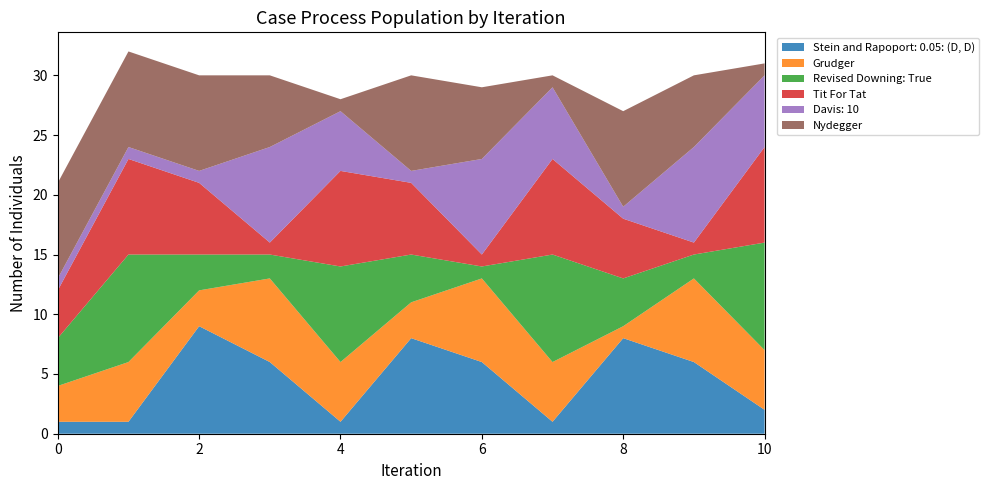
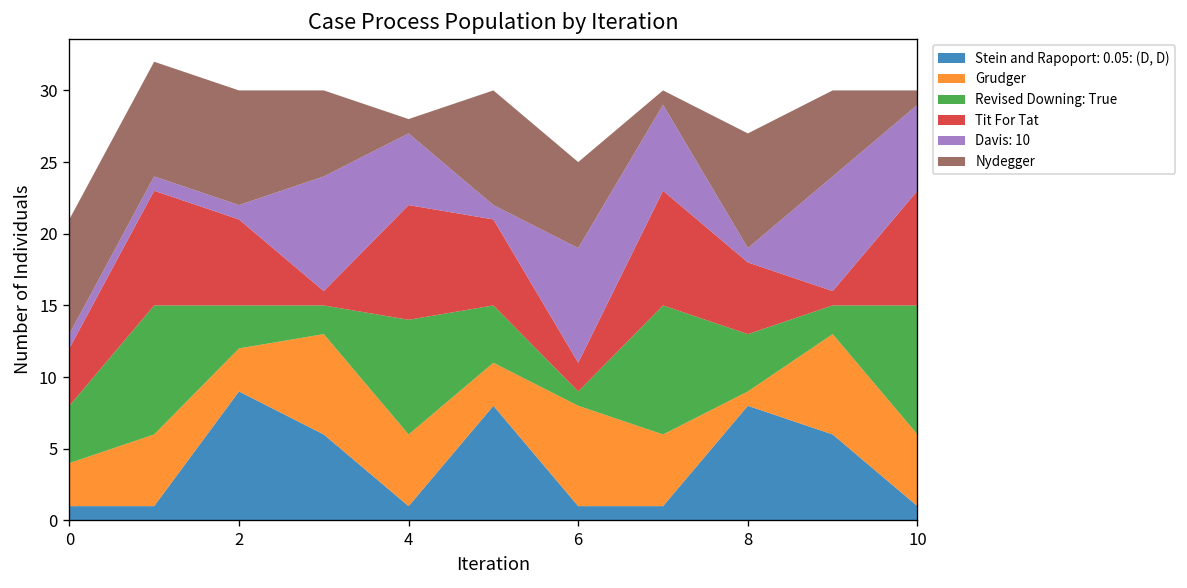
  {
    "Stein and Rapoport: 0.05: (D, D)": {
      "0": 1,
      "2": 9,
      "4": 1,
-     "6": 6,
+     "6": 1,
      "8": 8,
-     "10": 2
+     "10": 1
    },
    "Grudger": {
      "0": 3,
      "2": 3,
      "4": 5,
      "6": 7,
      "8": 1,
      "10": 5
    },
    "Revised Downing: True": {
      "0": 4,
      "2": 3,
      "4": 8,
      "6": 1,
      "8": 4,
      "10": 9
    },
    "Tit For Tat": {
      "0": 4,
      "2": 6,
      "4": 8,
-     "6": 1,
+     "6": 2,
      "8": 5,
      "10": 8
    },
    "Davis: 10": {
      "0": 1,
      "2": 1,
      "4": 5,
      "6": 8,
      "8": 1,
      "10": 6
    },
    "Nydegger": {
      "0": 8,
      "2": 8,
      "4": 1,
      "6": 6,
      "8": 8,
      "10": 1
    }
  }
